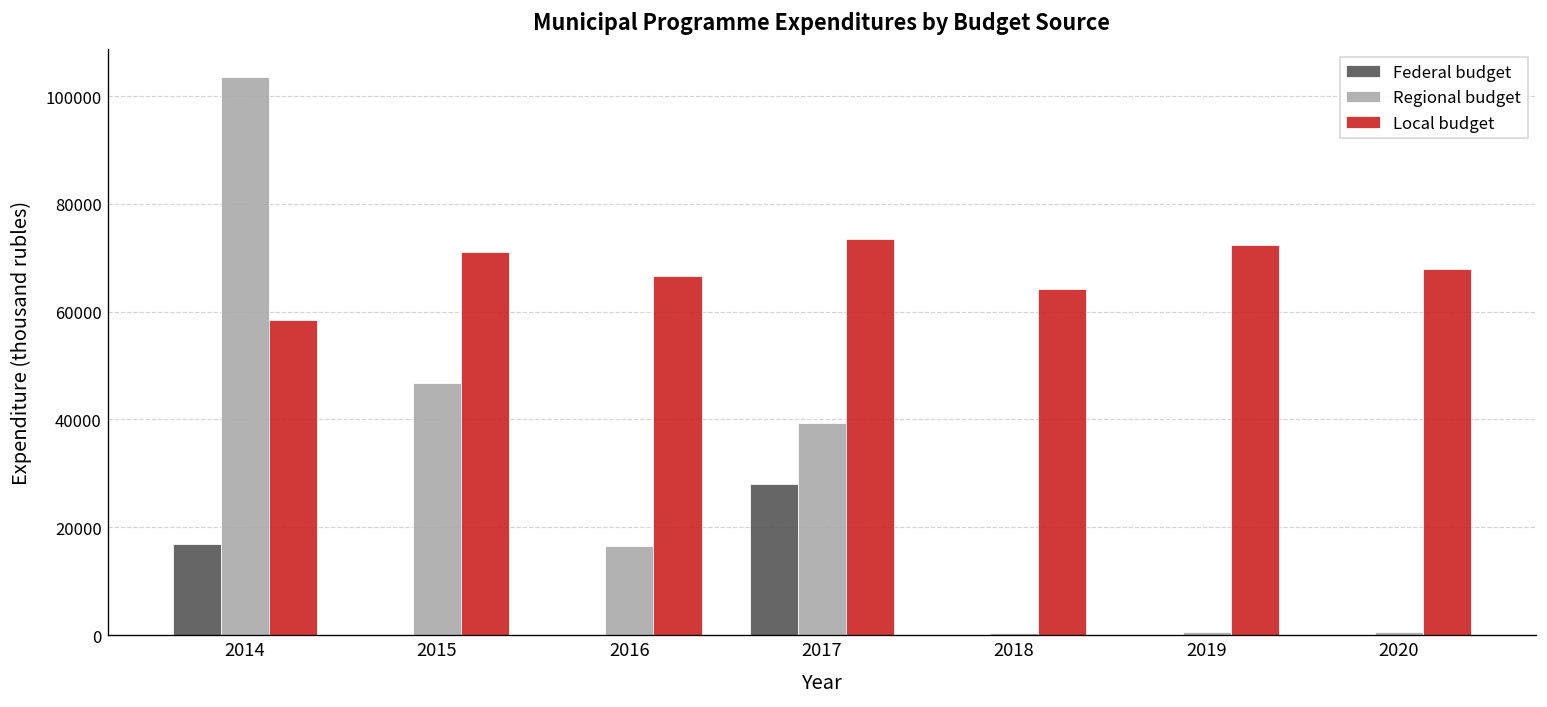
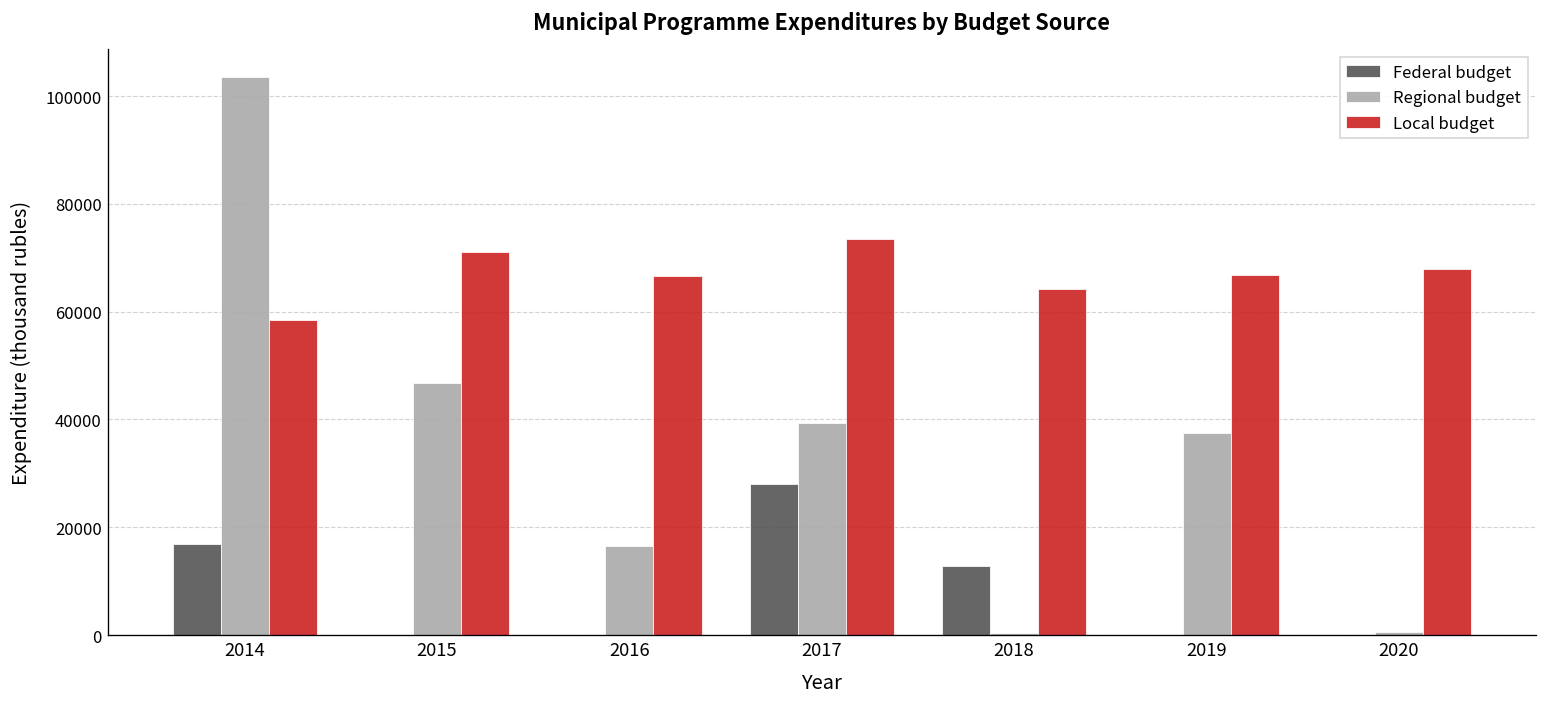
  {
    "Federal budget": {
      "2014": 17000,
      "2015": 0,
      "2016": 0,
      "2017": 28000,
-     "2018": 0,
+     "2018": 13000,
      "2019": 0,
      "2020": 0
    },
    "Regional budget": {
      "2014": 104000,
      "2015": 47000,
      "2016": 16000,
      "2017": 39000,
-     "2019": 0
+     "2019": 37000
    },
    "Local budget": {
      "2014": 59000,
      "2015": 71000,
      "2016": 67000,
      "2017": 74000,
      "2018": 64000,
-     "2019": 72000,
+     "2019": 67000,
      "2020": 68000
    }
  }
